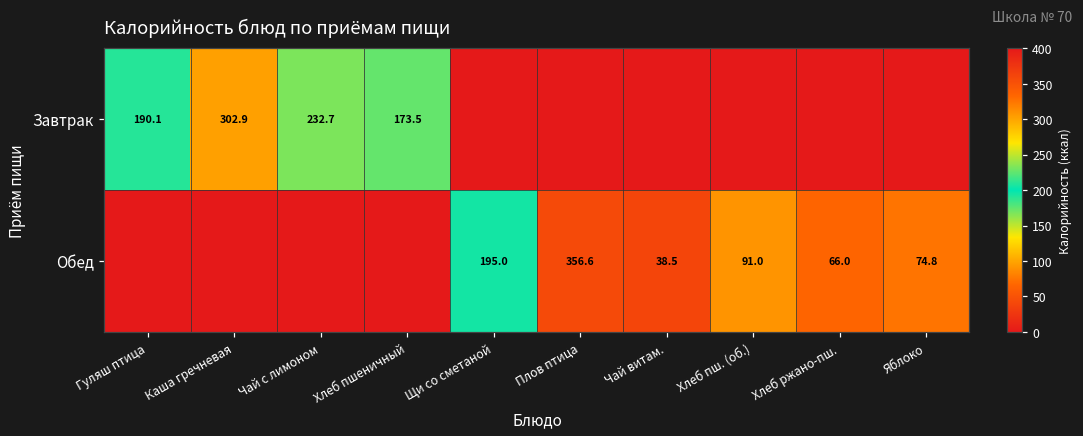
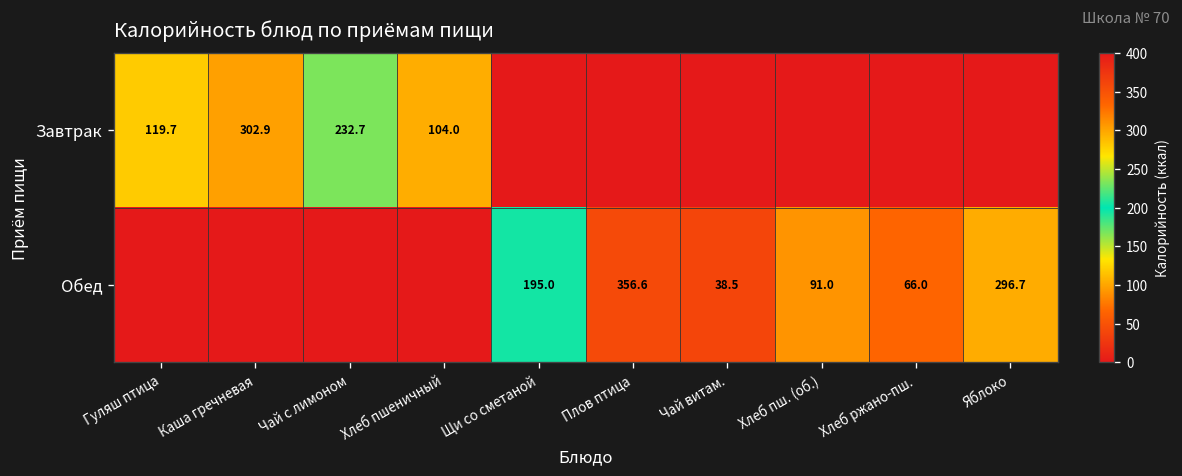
  {
    "Завтрак": {
-     "Гуляш птица": 190.1,
+     "Гуляш птица": 119.7,
      "Каша гречневая": 302.9,
      "Чай с лимоном": 232.7,
-     "Хлеб пшеничный": 173.5
+     "Хлеб пшеничный": 104.0
    },
    "Обед": {
      "Щи со сметаной": 195.0,
      "Плов птица": 356.6,
      "Чай витам.": 38.5,
      "Хлеб пш. (об.)": 91.0,
      "Хлеб ржано-пш.": 66.0,
-     "Яблоко": 74.8
+     "Яблоко": 296.7
    }
  }
